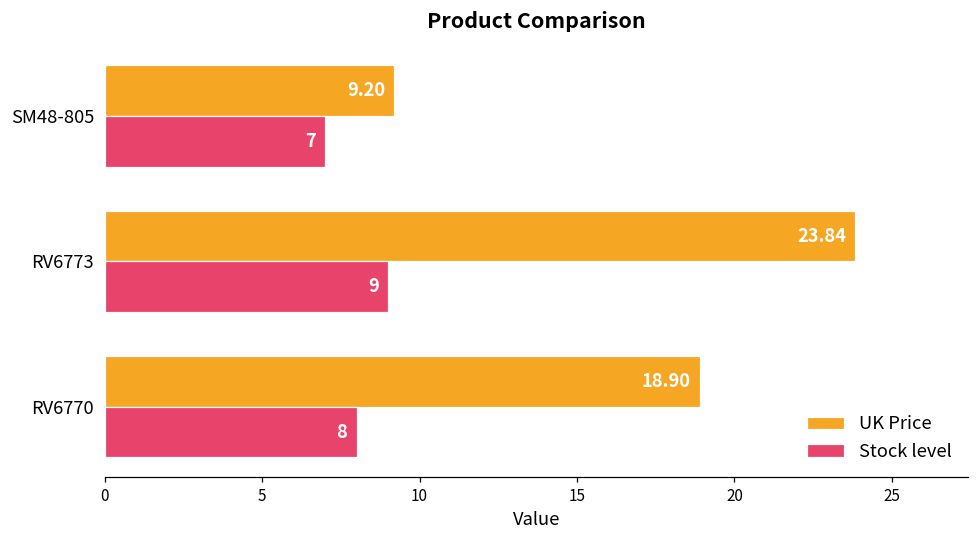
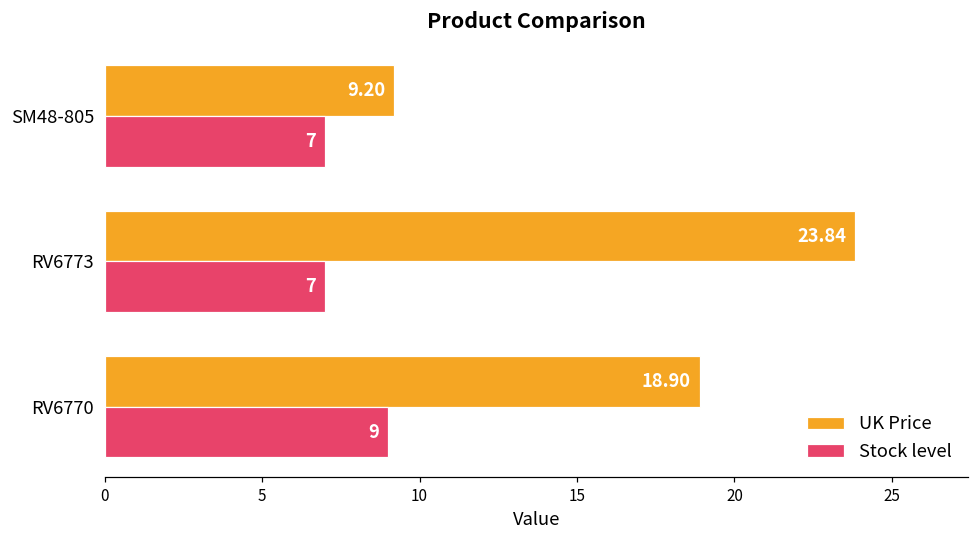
  {
    "UK Price": {
      "SM48-805": 9.20,
      "RV6773": 23.84,
      "RV6770": 18.90
    },
    "Stock level": {
      "SM48-805": 7,
-     "RV6773": 9,
-     "RV6770": 8
+     "RV6773": 7,
+     "RV6770": 9
    }
  }
